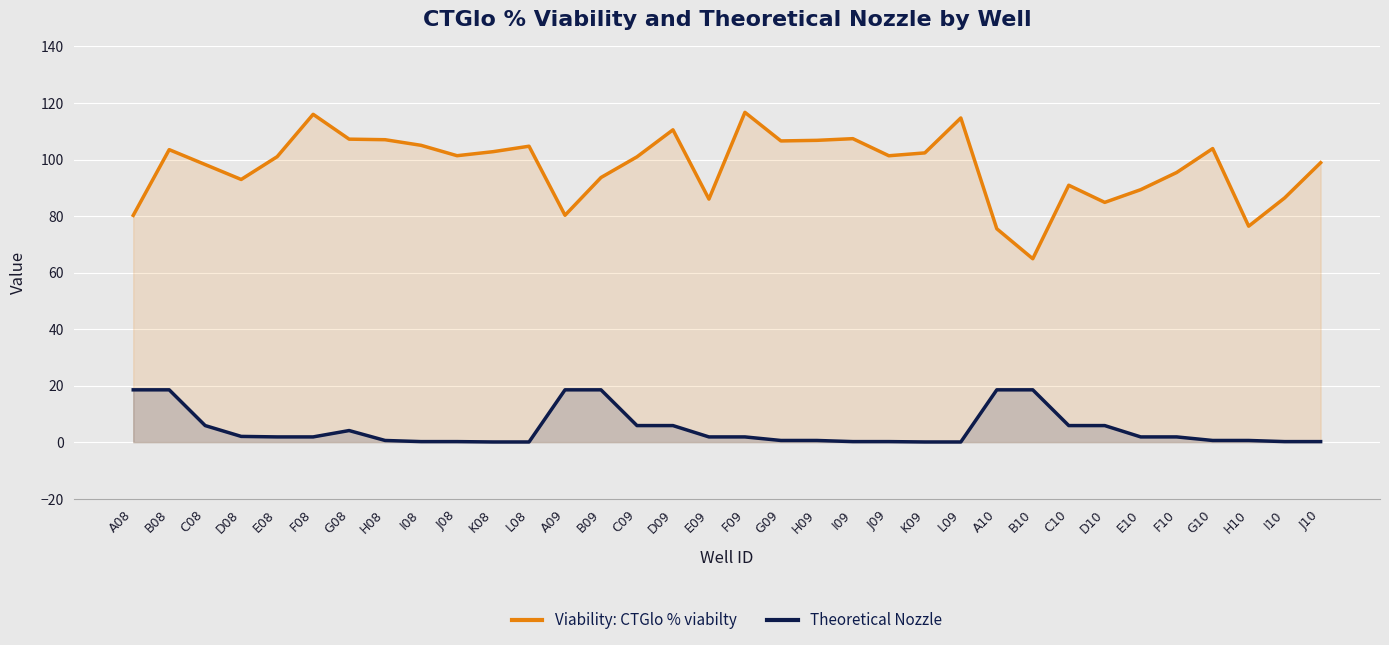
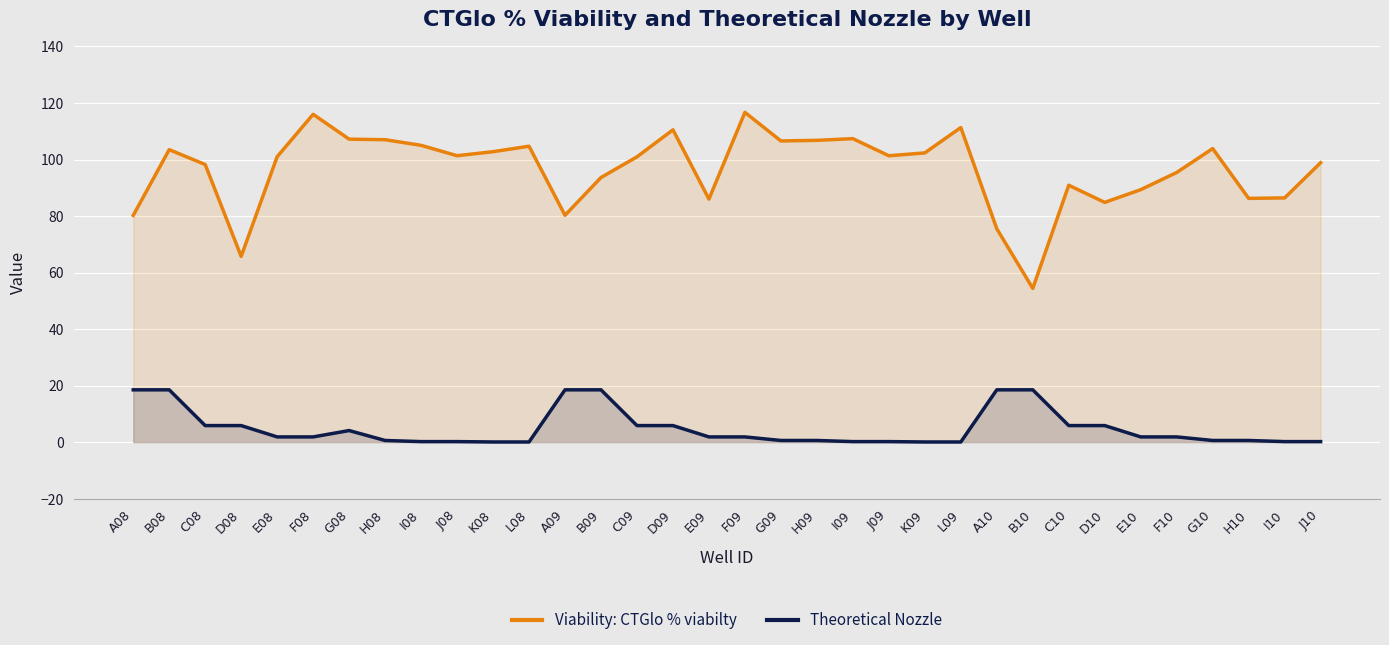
  {
    "Viability: CTGlo % viabilty": {
      "A08": 80,
      "B08": 104,
      "C08": 98,
-     "D08": 93,
+     "D08": 66,
      "E08": 101,
      "F08": 116,
      "G08": 107,
      "H08": 107,
      "I08": 105,
      "J08": 101,
      "K08": 103,
      "L08": 105,
      "A09": 80,
      "B09": 94,
      "C09": 101,
      "D09": 111,
      "E09": 86,
      "F09": 117,
      "G09": 107,
      "H09": 107,
      "I09": 107,
      "J09": 101,
      "K09": 102,
-     "L09": 115,
+     "L09": 111,
      "A10": 76,
-     "B10": 65,
+     "B10": 54,
      "C10": 91,
      "D10": 85,
      "E10": 89,
      "F10": 95,
      "G10": 104,
-     "H10": 76,
+     "H10": 86,
      "I10": 86,
      "J10": 99
    },
    "Theoretical Nozzle": {
      "A08": 19,
      "B08": 19,
      "C08": 6,
-     "D08": 2,
+     "D08": 6,
      "E08": 2,
      "F08": 2,
      "G08": 4,
      "H08": 1,
      "I08": 0,
      "J08": 0,
      "K08": 0,
      "L08": 0,
      "A09": 19,
      "B09": 19,
      "C09": 6,
      "D09": 6,
      "E09": 2,
      "F09": 2,
      "G09": 1,
      "H09": 1,
      "I09": 0,
      "J09": 0,
      "K09": 0,
      "L09": 0,
      "A10": 19,
      "B10": 19,
      "C10": 6,
      "D10": 6,
      "E10": 2,
      "F10": 2,
      "G10": 1,
      "H10": 1,
      "I10": 0,
      "J10": 0
    }
  }
